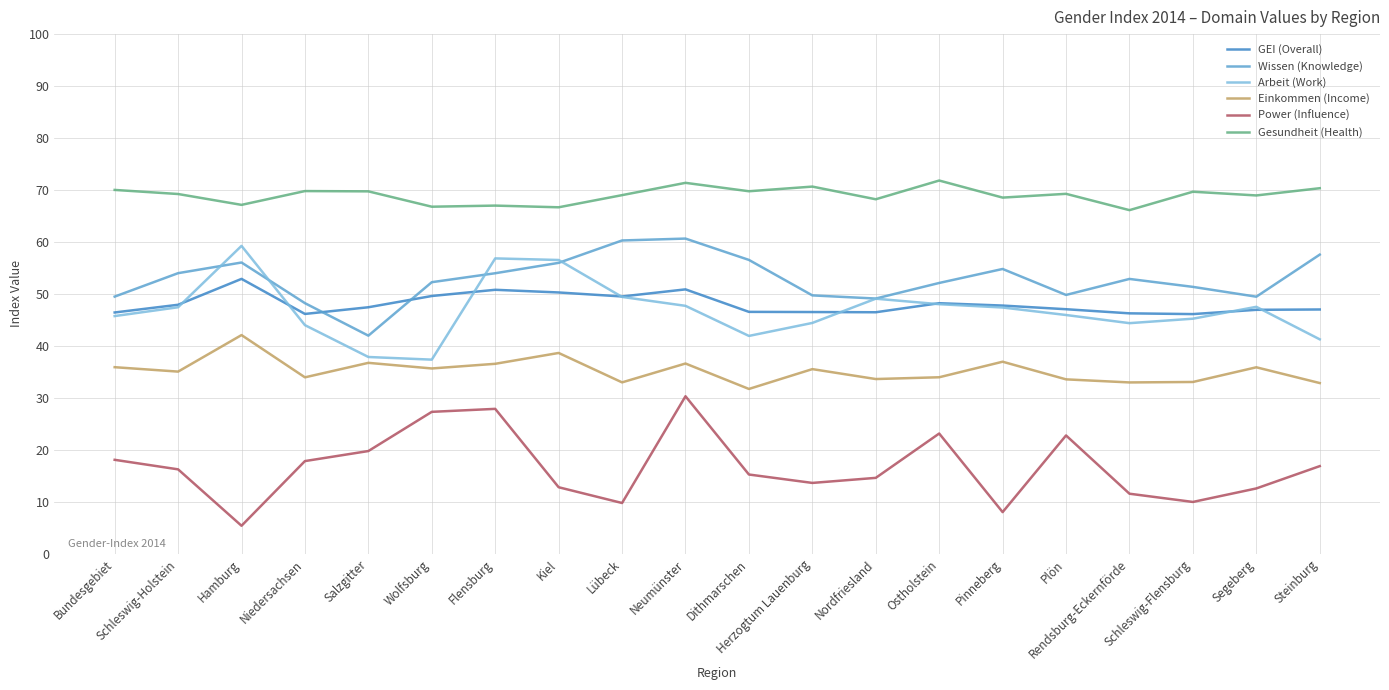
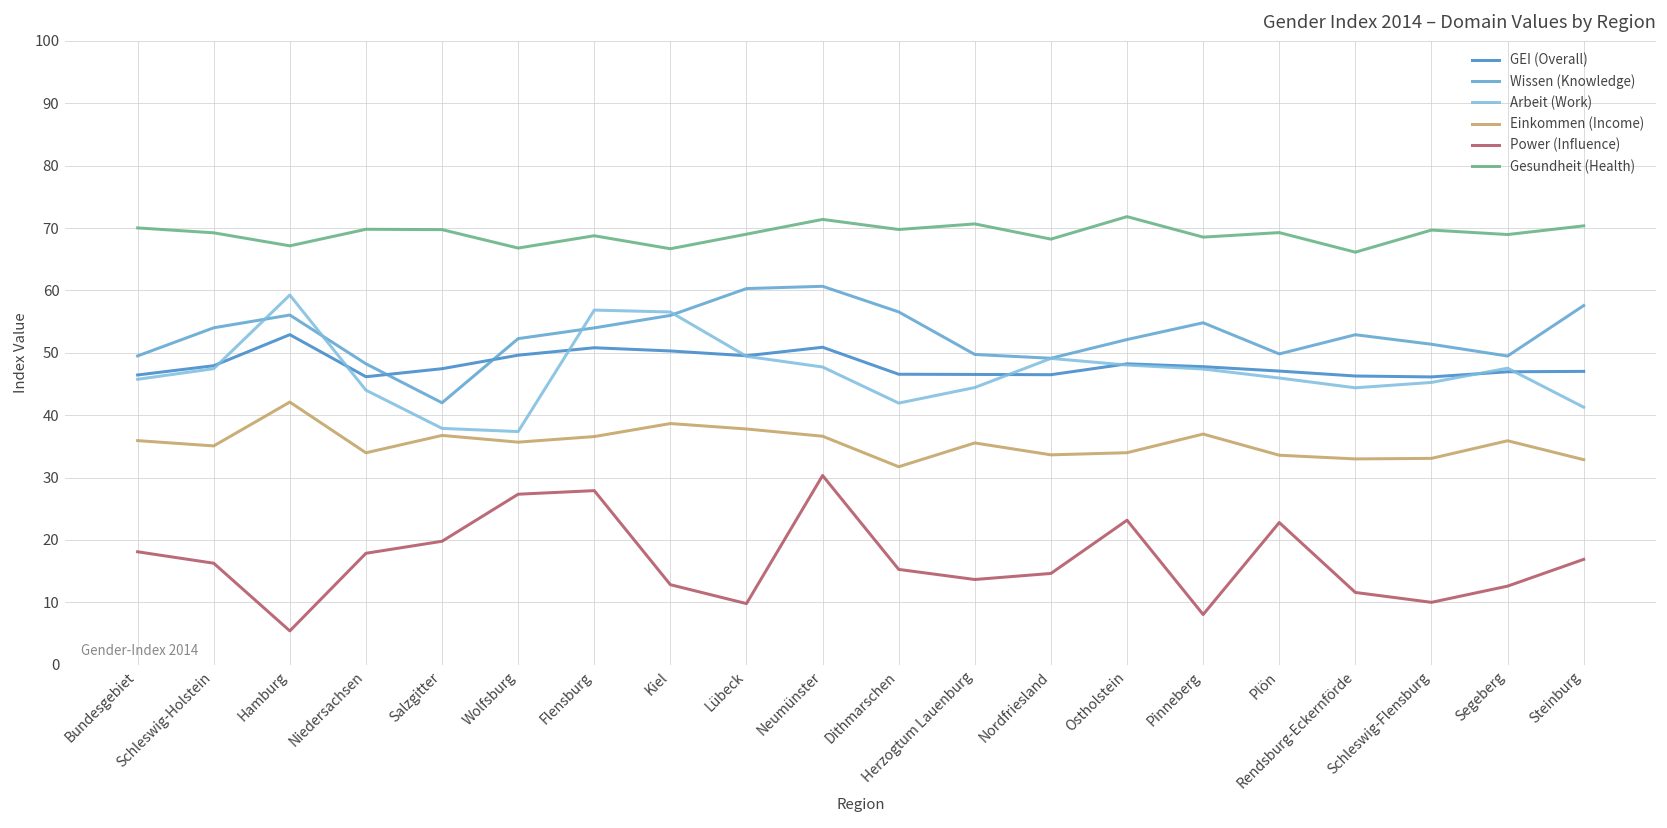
  {
    "Einkommen (Income)": {
      "Bundesgebiet": 36,
      "Schleswig-Holstein": 35,
      "Hamburg": 42,
      "Niedersachsen": 34,
      "Salzgitter": 37,
      "Wolfsburg": 36,
      "Flensburg": 37,
      "Kiel": 39,
-     "Lübeck": 33,
+     "Lübeck": 38,
      "Neumünster": 37,
      "Dithmarschen": 32,
      "Herzogtum Lauenburg": 36,
      "Nordfriesland": 34,
      "Ostholstein": 34,
      "Pinneberg": 37,
      "Plön": 34,
      "Rendsburg-Eckernförde": 33,
      "Schleswig-Flensburg": 33,
      "Segeberg": 36,
      "Steinburg": 33
    },
    "Power (Influence)": {
      "Bundesgebiet": 18,
      "Schleswig-Holstein": 16,
      "Hamburg": 5,
      "Niedersachsen": 18,
      "Salzgitter": 20,
      "Wolfsburg": 27,
      "Flensburg": 28,
      "Kiel": 13,
      "Lübeck": 10,
      "Neumünster": 30,
      "Dithmarschen": 15,
      "Herzogtum Lauenburg": 14,
      "Nordfriesland": 15,
      "Ostholstein": 23,
      "Pinneberg": 8,
      "Plön": 23,
      "Rendsburg-Eckernförde": 12,
      "Schleswig-Flensburg": 10,
      "Segeberg": 13,
      "Steinburg": 17
    },
    "Gesundheit (Health)": {
      "Bundesgebiet": 70,
      "Schleswig-Holstein": 69,
      "Hamburg": 67,
      "Niedersachsen": 70,
      "Salzgitter": 70,
      "Wolfsburg": 67,
-     "Flensburg": 67,
+     "Flensburg": 69,
      "Kiel": 67,
      "Lübeck": 69,
      "Neumünster": 71,
      "Dithmarschen": 70,
      "Herzogtum Lauenburg": 71,
      "Nordfriesland": 68,
      "Ostholstein": 72,
      "Pinneberg": 69,
      "Plön": 69,
      "Rendsburg-Eckernförde": 66,
      "Schleswig-Flensburg": 70,
      "Segeberg": 69,
      "Steinburg": 70
    }
  }
